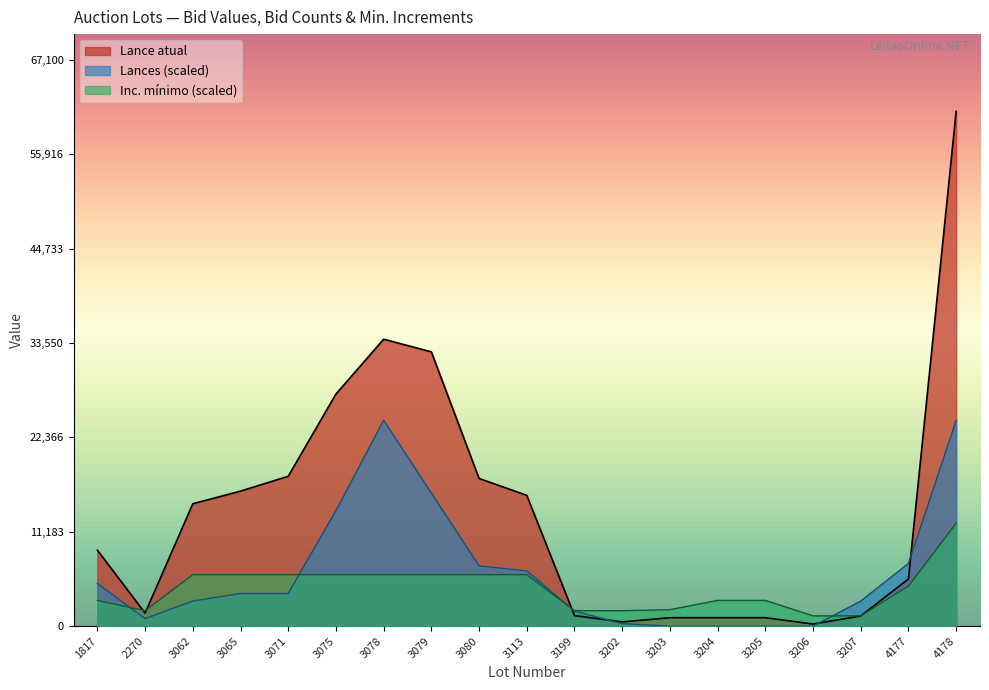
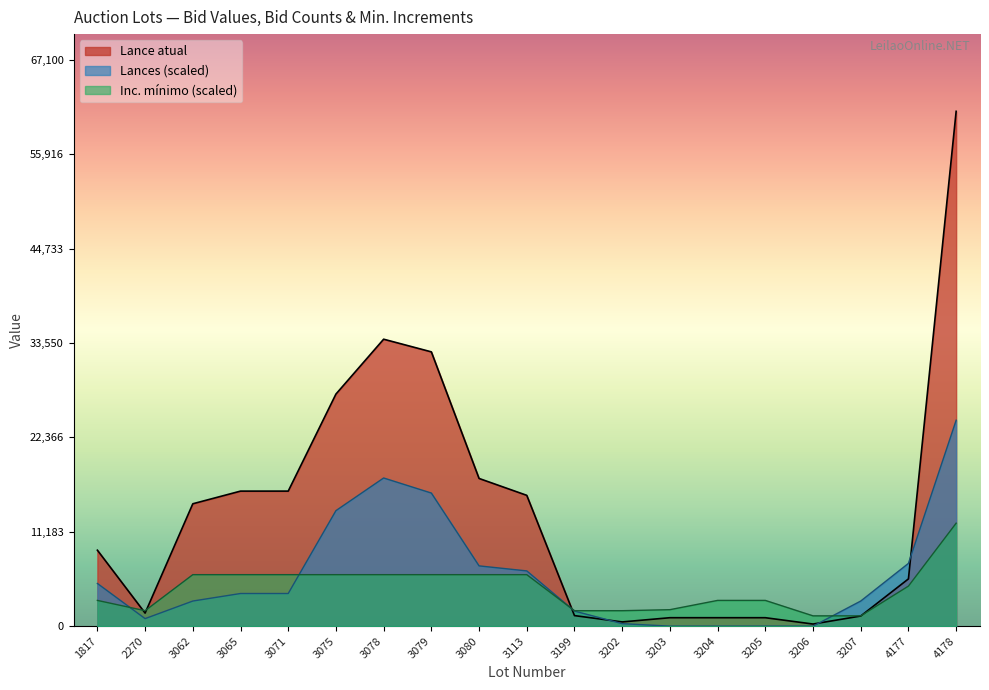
  {
    "Lance atual": {
      "1817": "9,000",
      "3062": "15,000",
      "3065": "16,000",
-     "3071": "18,000",
+     "3071": "16,000",
      "3075": "28,000",
      "3078": "34,000",
      "3079": "33,000",
      "3080": "18,000",
      "3113": "16,000",
      "3199": "1,000",
      "3203": "1,000",
      "3204": "1,000",
      "3205": "1,000",
      "4177": "6,000",
      "4178": "61,000"
    },
    "Lances (scaled)": {
      "1817": "5,000",
      "2270": "1,000",
      "3062": "3,000",
      "3065": "4,000",
      "3071": "4,000",
      "3075": "14,000",
-     "3078": "24,000",
+     "3078": "18,000",
      "3079": "16,000",
      "3080": "7,000",
      "3113": "7,000",
      "3203": "0",
      "3204": "0",
      "3205": "0",
      "3207": "3,000",
      "4177": "7,000",
      "4178": "24,000"
    },
    "Inc. mínimo (scaled)": {
      "1817": "3,000",
      "3062": "6,000",
      "3065": "6,000",
      "3071": "6,000",
      "3075": "6,000",
      "3078": "6,000",
      "3079": "6,000",
      "3080": "6,000",
      "3113": "6,000",
      "3202": "2,000",
      "3203": "2,000",
      "3204": "3,000",
      "3205": "3,000",
      "3206": "1,000",
      "4177": "5,000",
      "4178": "12,000"
    }
  }
